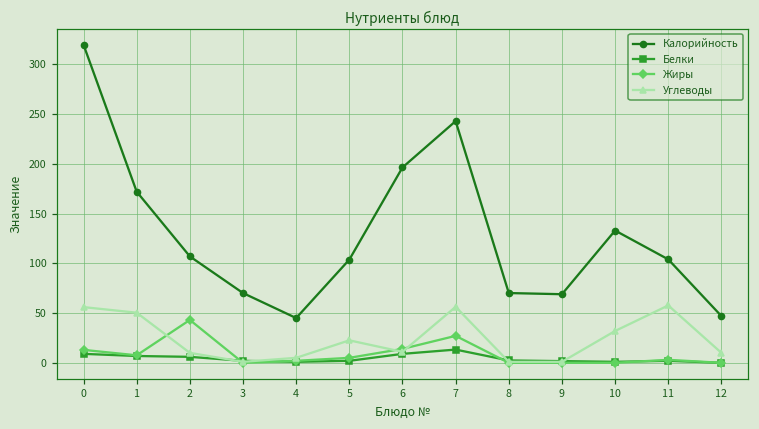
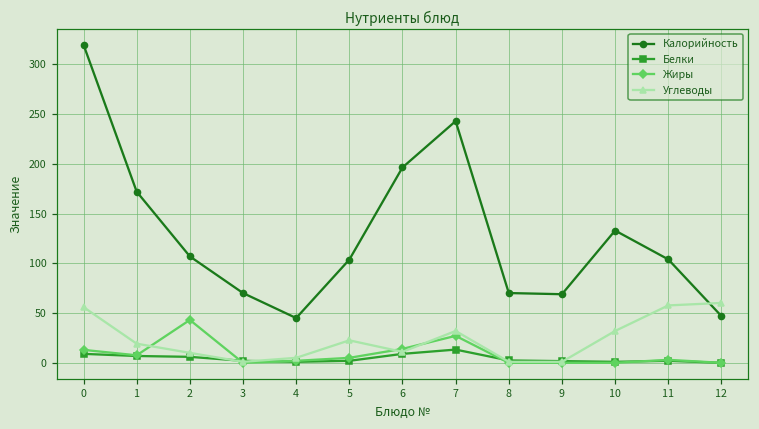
  {
    "Жиры": {
      "0": 10,
      "2": 40,
      "5": 10,
      "6": 10,
      "7": 30
    },
    "Углеводы": {
      "0": 60,
-     "1": 50,
+     "1": 20,
      "2": 10,
      "4": 10,
      "5": 20,
-     "7": 60,
+     "7": 30,
      "10": 30,
      "11": 60,
-     "12": 10
+     "12": 60
    }
  }
